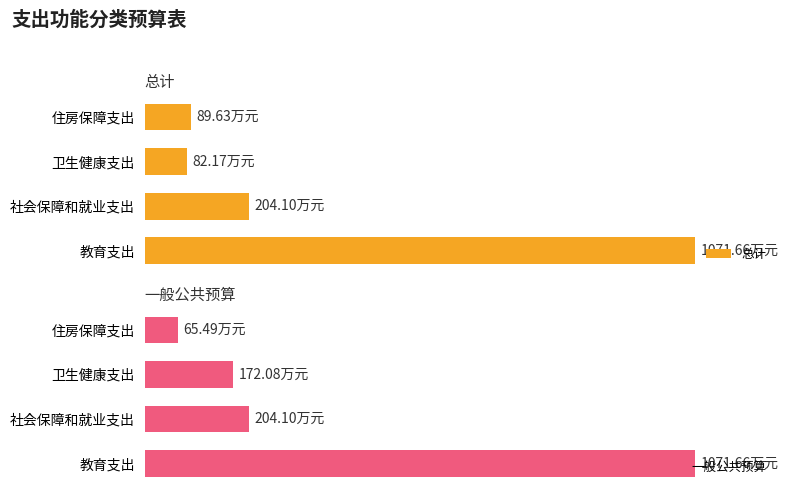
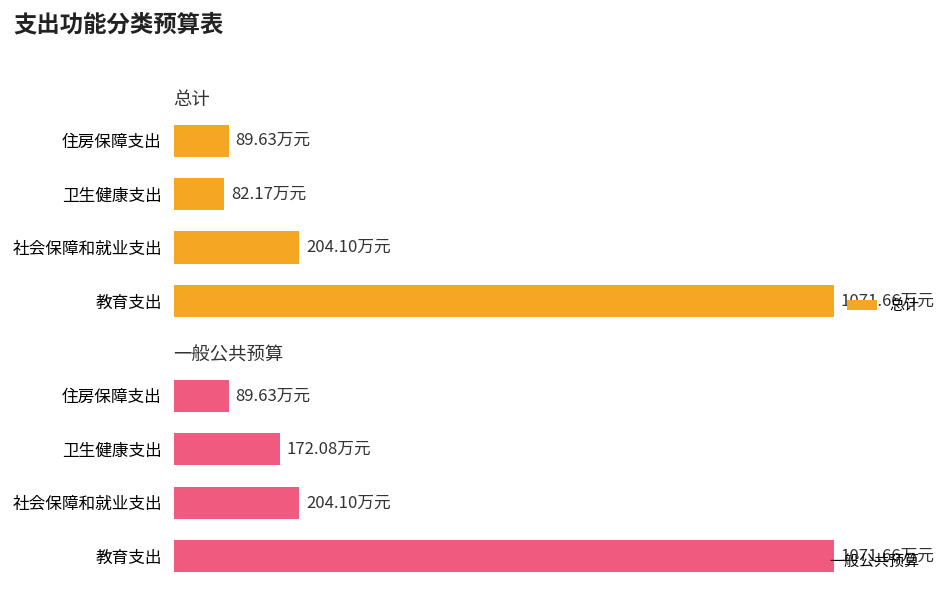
  {
    "总计": {
      "住房保障支出": 89.63,
      "卫生健康支出": 82.17,
      "社会保障和就业支出": 204.10,
      "教育支出": 1071.66
    },
    "一般公共预算": {
-     "住房保障支出": 65.49,
+     "住房保障支出": 89.63,
      "卫生健康支出": 172.08,
      "社会保障和就业支出": 204.10,
      "教育支出": 1071.66
    }
  }
